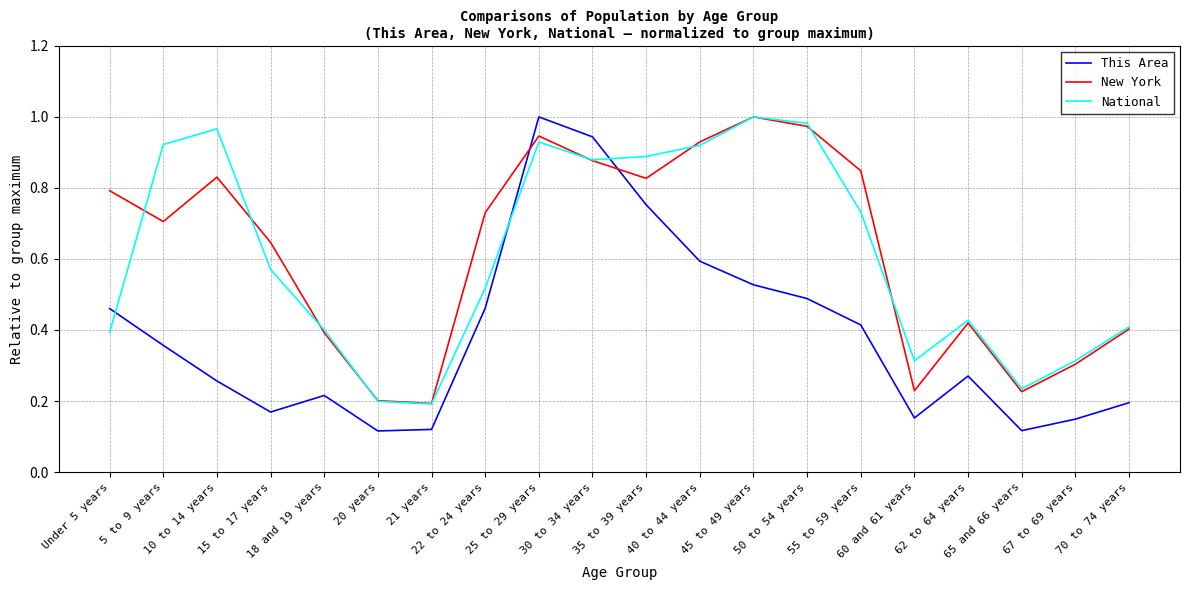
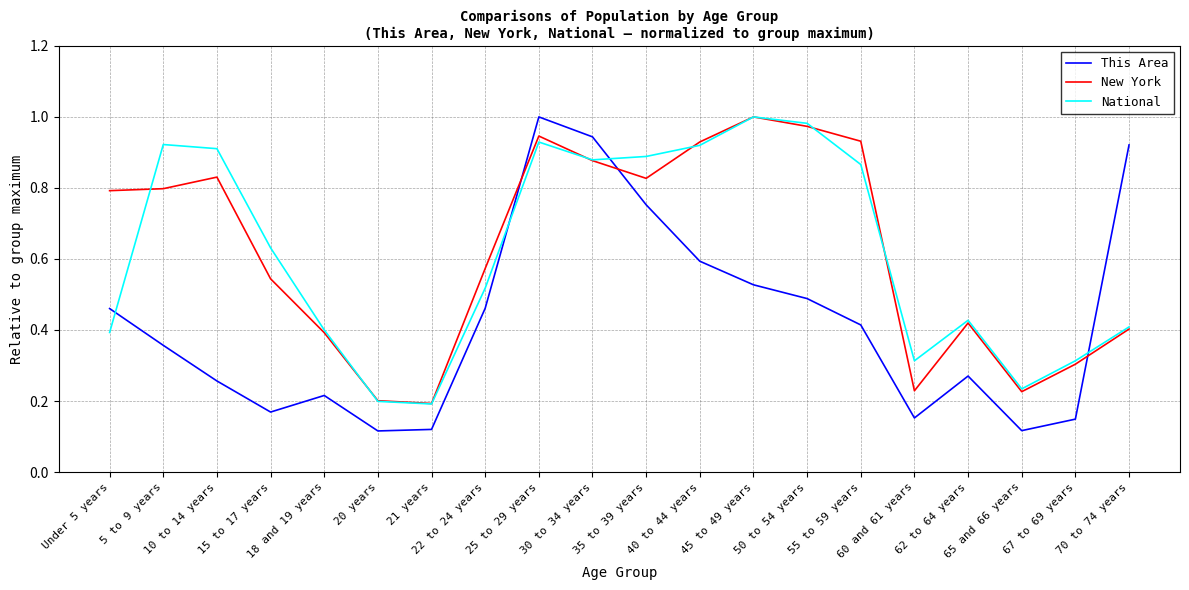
  {
    "This Area": {
      "Under 5 years": 0.46,
      "5 to 9 years": 0.36,
      "10 to 14 years": 0.26,
      "15 to 17 years": 0.17,
      "18 and 19 years": 0.22,
      "20 years": 0.12,
      "21 years": 0.12,
      "22 to 24 years": 0.46,
      "25 to 29 years": 1.00,
      "30 to 34 years": 0.94,
      "35 to 39 years": 0.75,
      "40 to 44 years": 0.59,
      "45 to 49 years": 0.53,
      "50 to 54 years": 0.49,
      "55 to 59 years": 0.41,
      "60 and 61 years": 0.15,
      "62 to 64 years": 0.27,
      "65 and 66 years": 0.12,
      "67 to 69 years": 0.15,
-     "70 to 74 years": 0.20
+     "70 to 74 years": 0.92
    },
    "New York": {
      "Under 5 years": 0.79,
-     "5 to 9 years": 0.71,
+     "5 to 9 years": 0.80,
      "10 to 14 years": 0.83,
-     "15 to 17 years": 0.65,
+     "15 to 17 years": 0.54,
      "18 and 19 years": 0.39,
-     "22 to 24 years": 0.73,
+     "22 to 24 years": 0.57,
      "25 to 29 years": 0.95,
      "35 to 39 years": 0.83,
      "40 to 44 years": 0.93,
      "50 to 54 years": 0.97,
-     "55 to 59 years": 0.85,
+     "55 to 59 years": 0.93,
      "60 and 61 years": 0.23,
      "62 to 64 years": 0.42,
      "65 and 66 years": 0.23,
      "67 to 69 years": 0.30
    },
    "National": {
      "Under 5 years": 0.39,
      "5 to 9 years": 0.92,
-     "10 to 14 years": 0.97,
-     "15 to 17 years": 0.57,
+     "10 to 14 years": 0.91,
+     "15 to 17 years": 0.63,
      "18 and 19 years": 0.40,
      "22 to 24 years": 0.52,
      "25 to 29 years": 0.93,
      "35 to 39 years": 0.89,
      "40 to 44 years": 0.92,
      "50 to 54 years": 0.98,
-     "55 to 59 years": 0.73,
+     "55 to 59 years": 0.87,
      "60 and 61 years": 0.31,
      "62 to 64 years": 0.43,
      "65 and 66 years": 0.23,
      "67 to 69 years": 0.31
    }
  }
